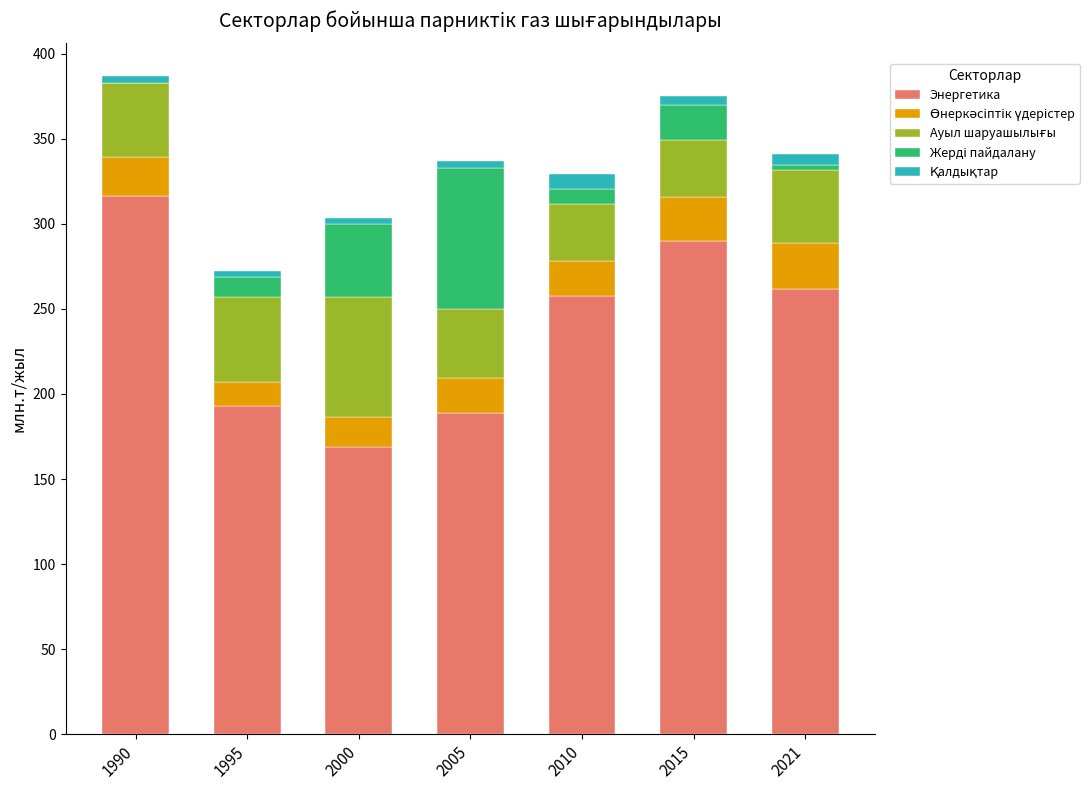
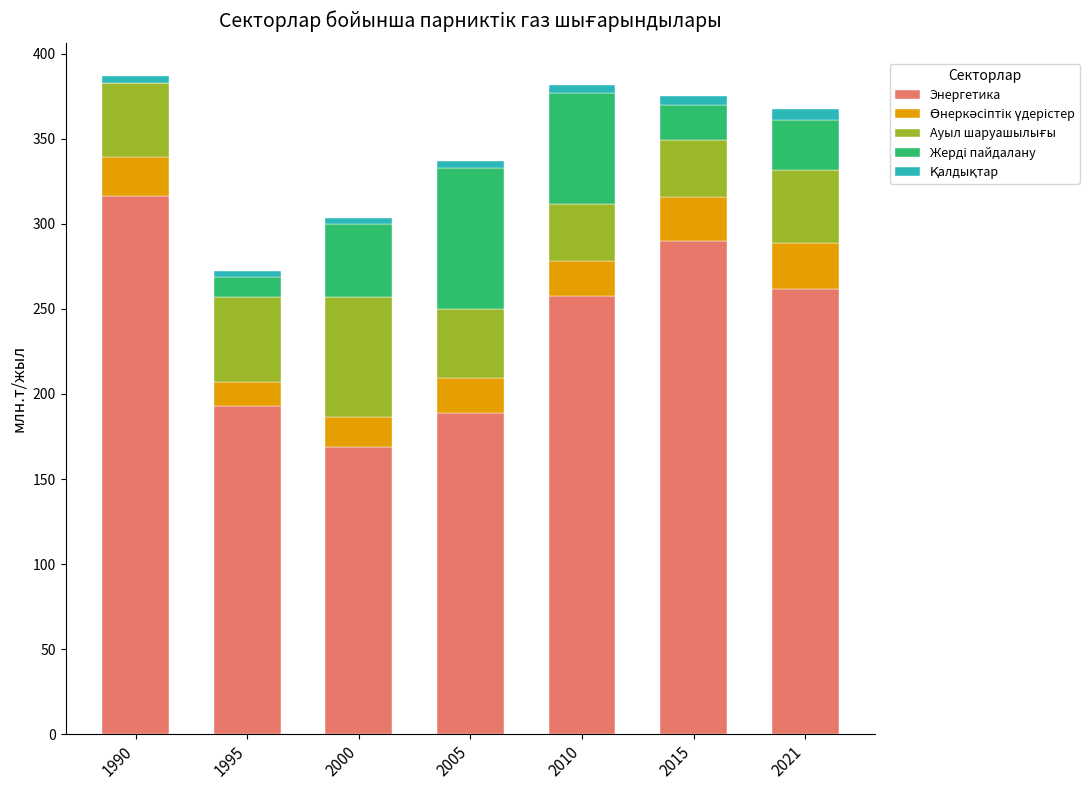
  {
    "Энергетика": {
      "1990": 316,
      "1995": 193,
      "2000": 169,
      "2005": 189,
      "2010": 258,
      "2015": 290,
      "2021": 262
    },
    "Өнеркәсіптік үдерістер": {
      "1990": 23,
      "1995": 14,
      "2000": 17,
      "2005": 21,
      "2010": 20,
      "2015": 26,
      "2021": 27
    },
    "Ауыл шаруашылығы": {
      "1990": 44,
      "1995": 50,
      "2000": 71,
      "2005": 40,
      "2010": 33,
      "2015": 33,
      "2021": 43
    },
    "Жерді пайдалану": {
      "1990": 0,
      "1995": 11,
      "2000": 43,
      "2005": 83,
-     "2010": 9,
+     "2010": 66,
      "2015": 21,
-     "2021": 3
+     "2021": 29
    },
    "Қалдықтар": {
      "1990": 4,
      "1995": 3,
      "2000": 4,
      "2005": 4,
-     "2010": 9,
+     "2010": 4,
      "2015": 5,
      "2021": 6
    }
  }
